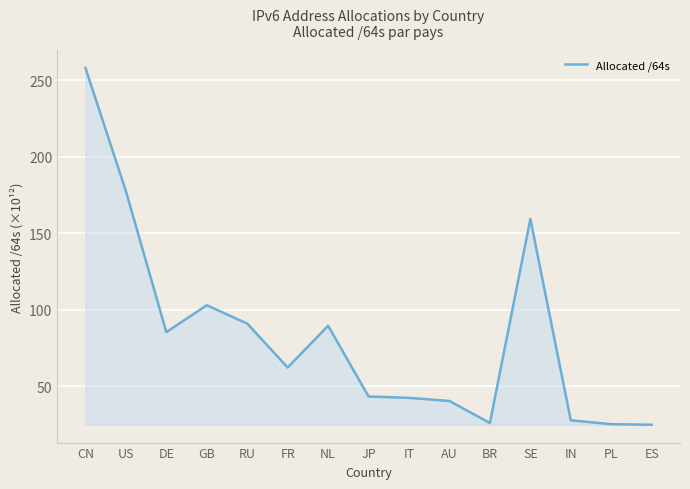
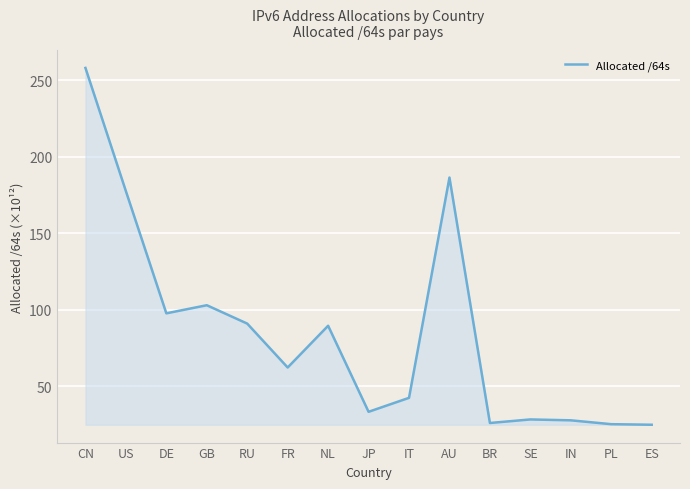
  {
    "CN": 258,
    "US": 178,
-   "DE": 85,
+   "DE": 98,
    "GB": 103,
    "RU": 91,
    "FR": 62,
    "NL": 90,
-   "JP": 43,
+   "JP": 33,
    "IT": 43,
-   "AU": 41,
+   "AU": 186,
    "BR": 26,
-   "SE": 159,
+   "SE": 28,
    "IN": 28,
    "PL": 25,
    "ES": 25
  }
